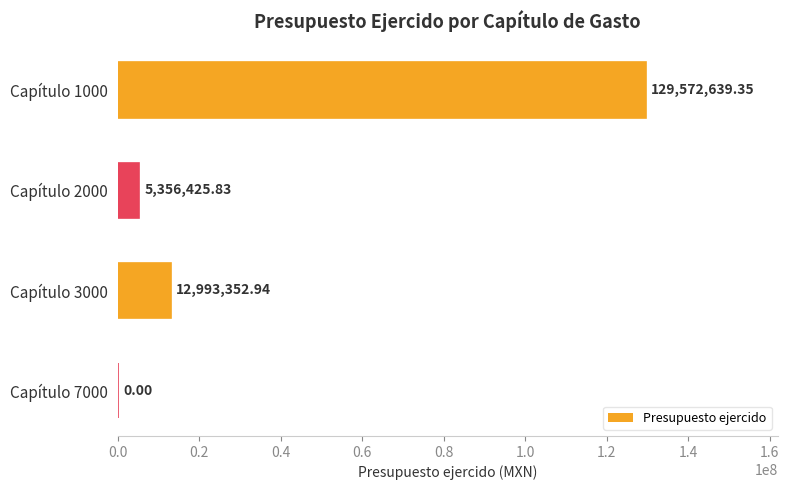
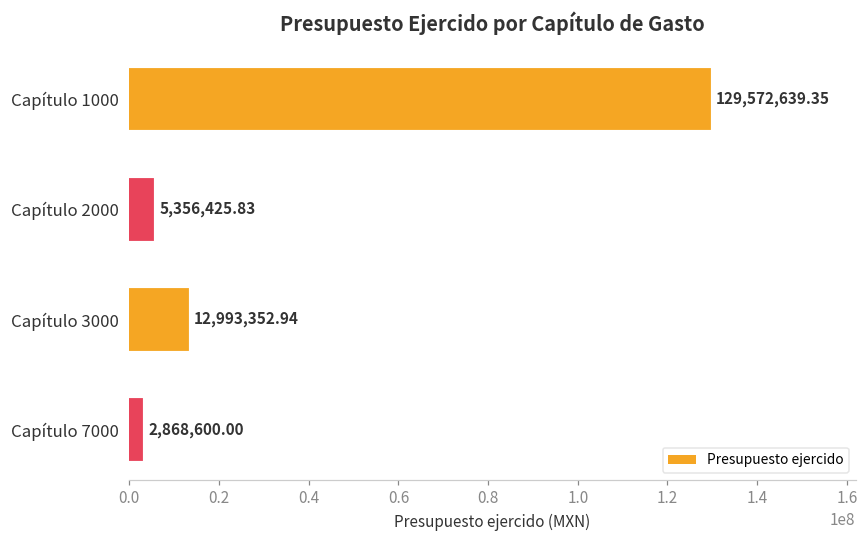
  {
    "Capítulo 1000": "129,572,639.35",
    "Capítulo 2000": "5,356,425.83",
    "Capítulo 3000": "12,993,352.94",
-   "Capítulo 7000": "0.00"
+   "Capítulo 7000": "2,868,600.00"
  }
